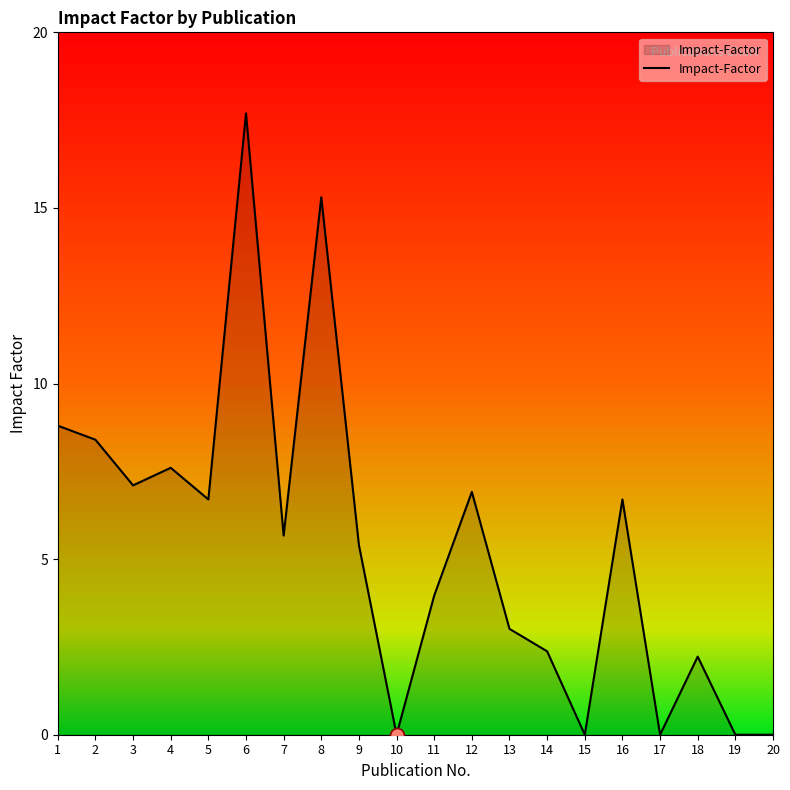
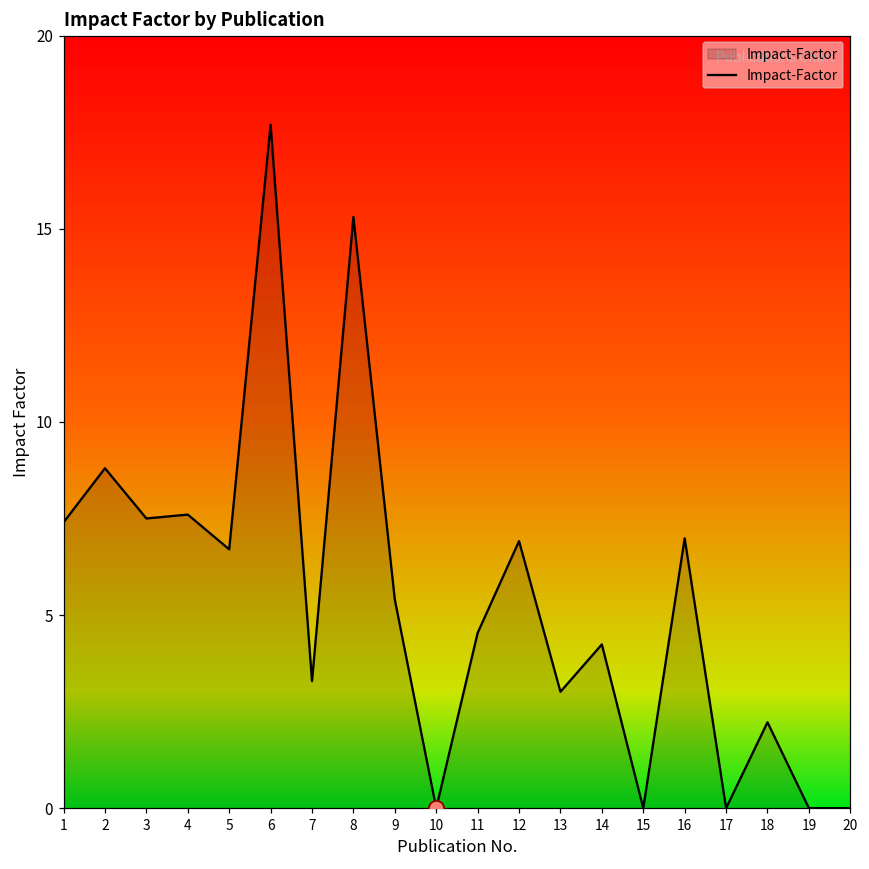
  {
    "Impact-Factor": {
-     "1": 8.8,
-     "2": 8.4,
-     "3": 7.1,
+     "1": 7.4,
+     "2": 8.8,
+     "3": 7.5,
      "4": 7.6,
      "5": 6.7,
      "6": 17.7,
-     "7": 5.7,
+     "7": 3.3,
      "8": 15.3,
      "9": 5.4,
-     "11": 4.0,
+     "11": 4.5,
      "12": 6.9,
      "13": 3.0,
-     "14": 2.4,
+     "14": 4.2,
      "15": 0.0,
-     "16": 6.7,
+     "16": 7.0,
      "17": 0.0,
      "18": 2.2,
      "19": 0.0,
      "20": 0.0
    }
  }
